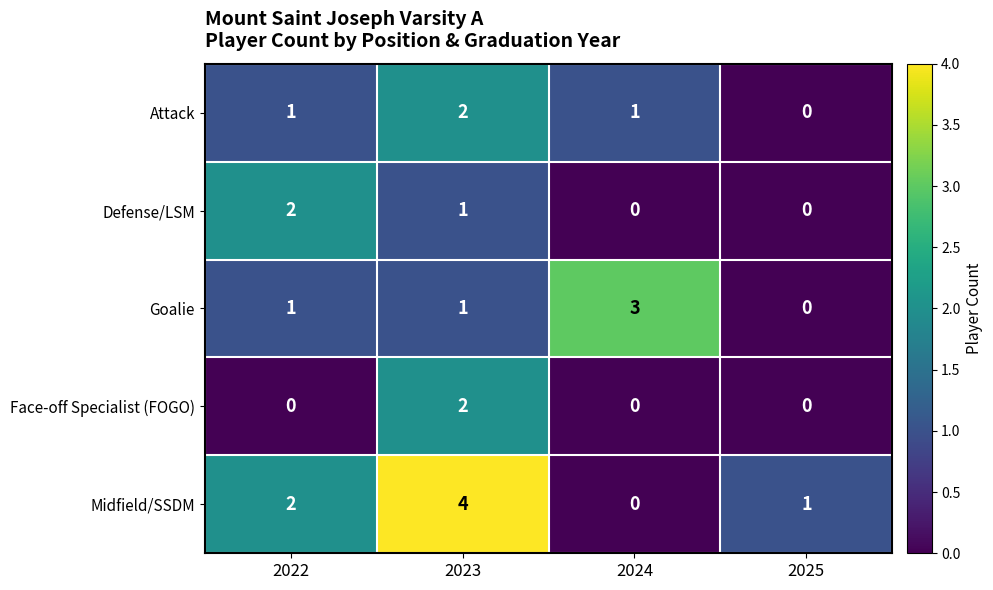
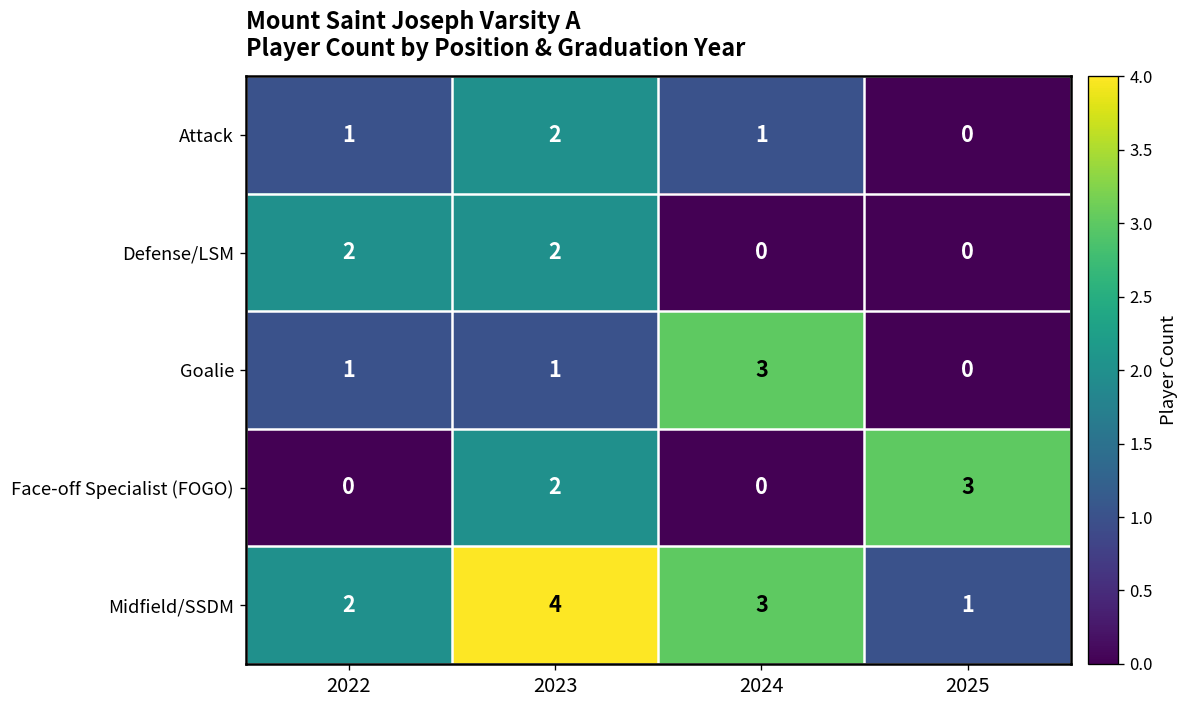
  {
    "Attack": {
      "2022": 1,
      "2023": 2,
      "2024": 1,
      "2025": 0
    },
    "Defense/LSM": {
      "2022": 2,
-     "2023": 1,
+     "2023": 2,
      "2024": 0,
      "2025": 0
    },
    "Goalie": {
      "2022": 1,
      "2023": 1,
      "2024": 3,
      "2025": 0
    },
    "Face-off Specialist (FOGO)": {
      "2022": 0,
      "2023": 2,
      "2024": 0,
-     "2025": 0
+     "2025": 3
    },
    "Midfield/SSDM": {
      "2022": 2,
      "2023": 4,
-     "2024": 0,
+     "2024": 3,
      "2025": 1
    }
  }
